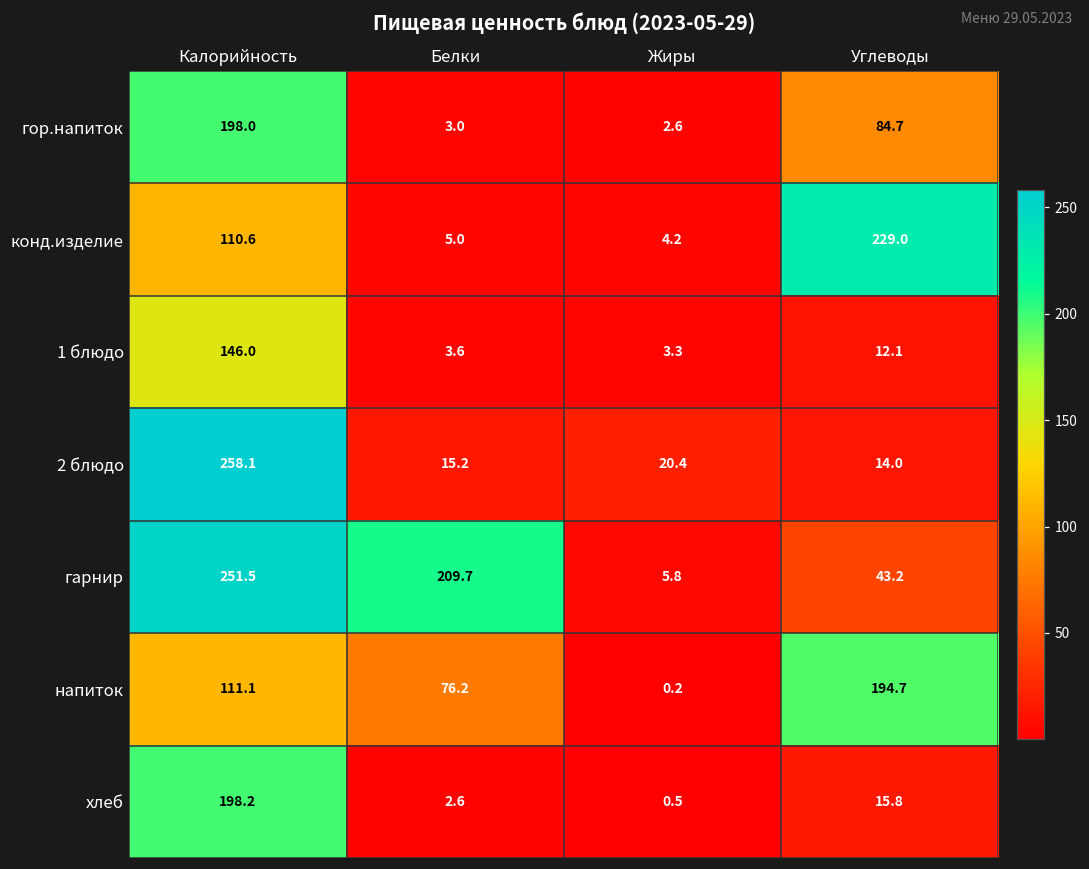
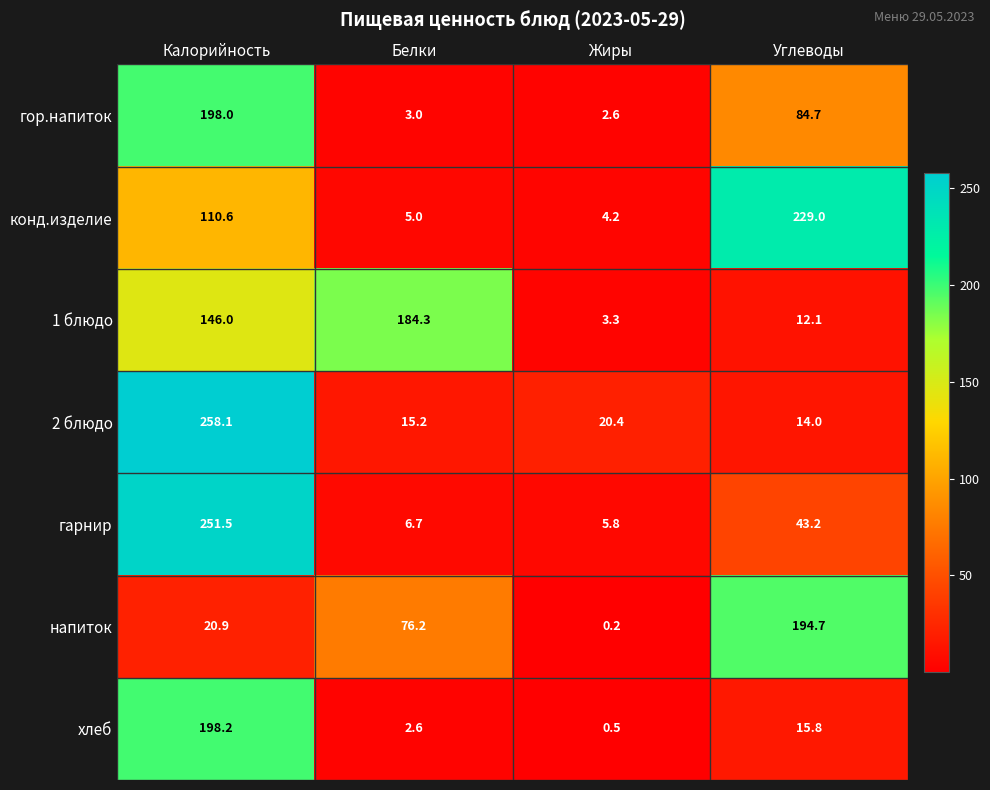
  {
    "гор.напиток": {
      "Калорийность": 198.0,
      "Белки": 3.0,
      "Жиры": 2.6,
      "Углеводы": 84.7
    },
    "конд.изделие": {
      "Калорийность": 110.6,
      "Белки": 5.0,
      "Жиры": 4.2,
      "Углеводы": 229.0
    },
    "1 блюдо": {
      "Калорийность": 146.0,
-     "Белки": 3.6,
+     "Белки": 184.3,
      "Жиры": 3.3,
      "Углеводы": 12.1
    },
    "2 блюдо": {
      "Калорийность": 258.1,
      "Белки": 15.2,
      "Жиры": 20.4,
      "Углеводы": 14.0
    },
    "гарнир": {
      "Калорийность": 251.5,
-     "Белки": 209.7,
+     "Белки": 6.7,
      "Жиры": 5.8,
      "Углеводы": 43.2
    },
    "напиток": {
-     "Калорийность": 111.1,
+     "Калорийность": 20.9,
      "Белки": 76.2,
      "Жиры": 0.2,
      "Углеводы": 194.7
    },
    "хлеб": {
      "Калорийность": 198.2,
      "Белки": 2.6,
      "Жиры": 0.5,
      "Углеводы": 15.8
    }
  }
